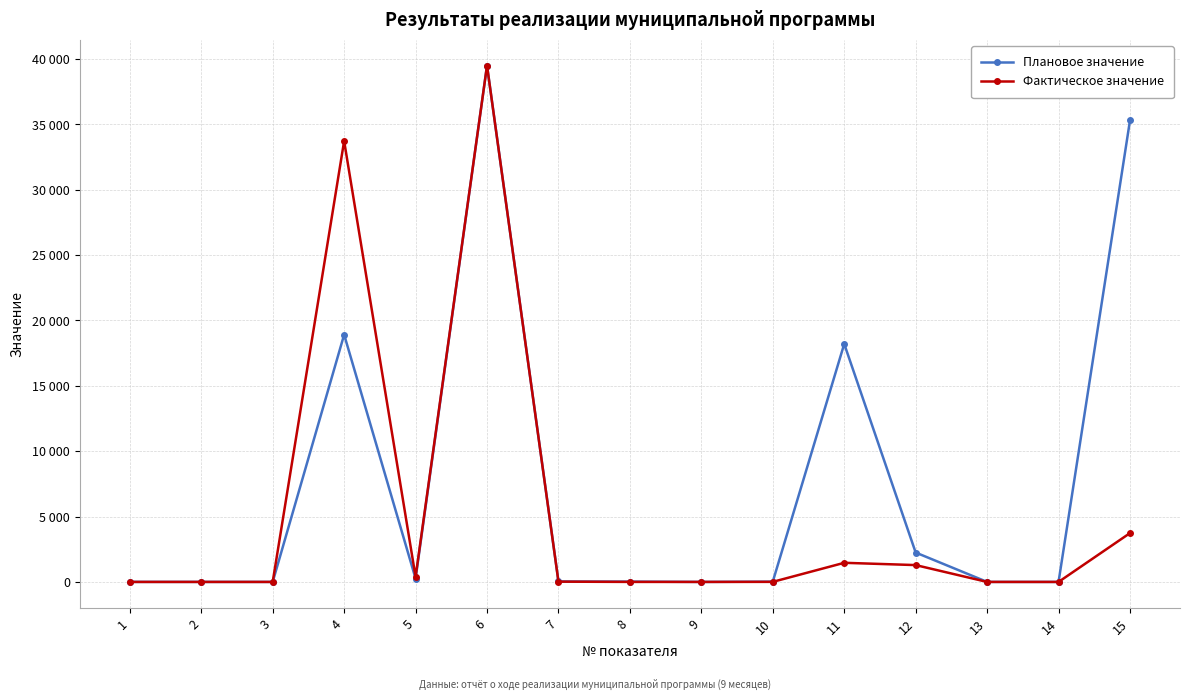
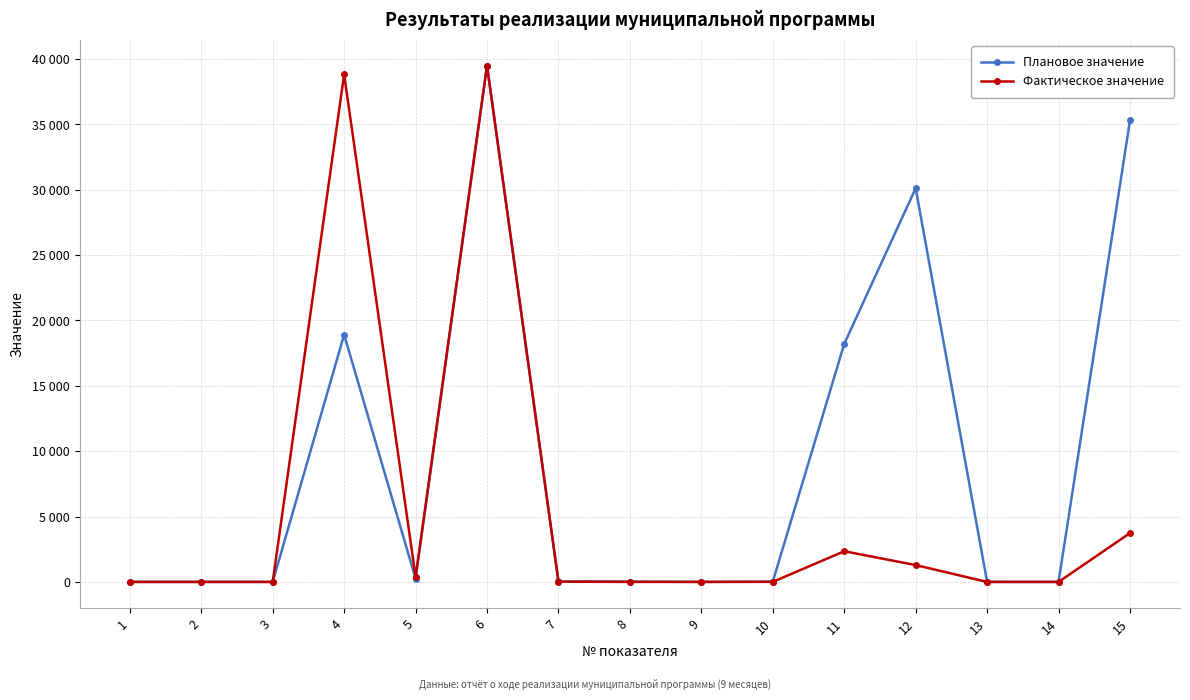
  {
    "Плановое значение": {
      "4": 18900,
      "11": 18200,
-     "12": 2200,
+     "12": 30100,
      "15": 35300
    },
    "Фактическое значение": {
-     "4": 33700,
-     "11": 1500,
+     "4": 38800,
+     "11": 2300,
      "12": 1300,
      "15": 3700
    }
  }
